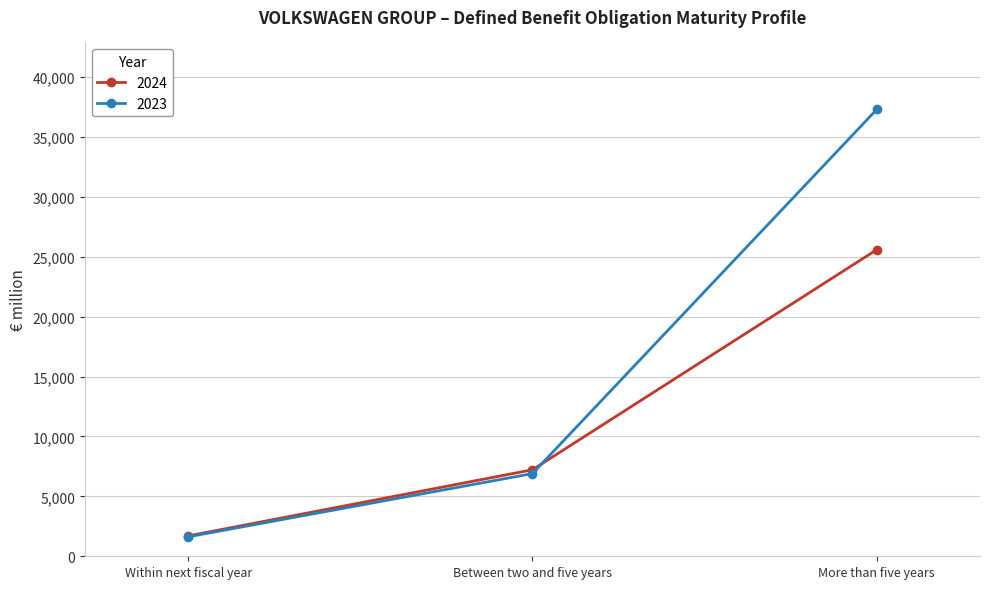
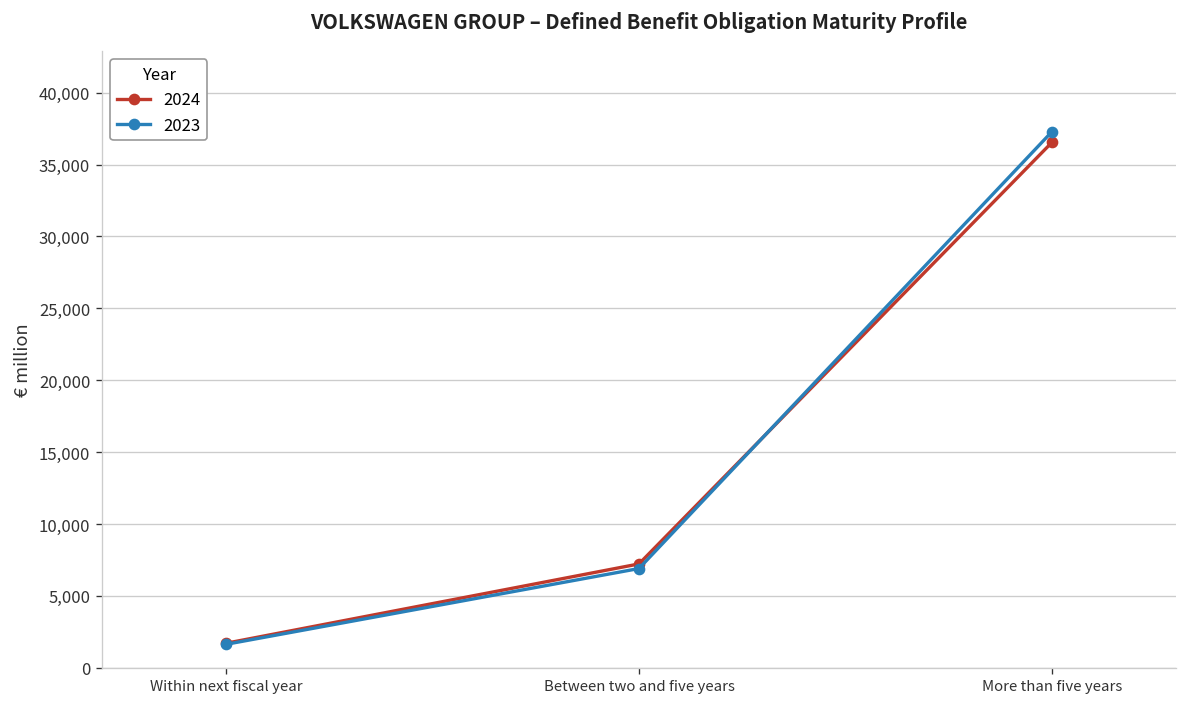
  {
    "2024": {
      "Between two and five years": "7,200",
-     "More than five years": "25,600"
+     "More than five years": "36,600"
    },
    "2023": {
      "Between two and five years": "6,900",
      "More than five years": "37,300"
    }
  }
